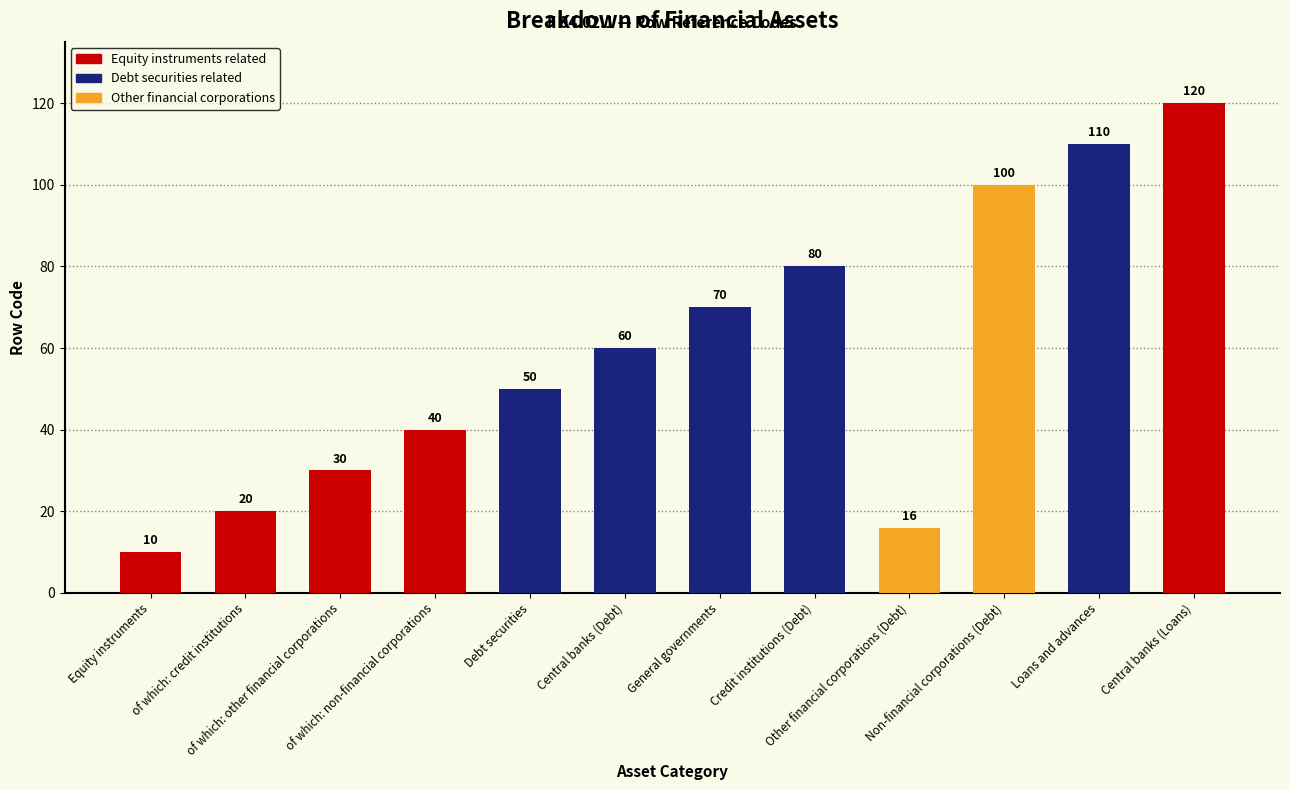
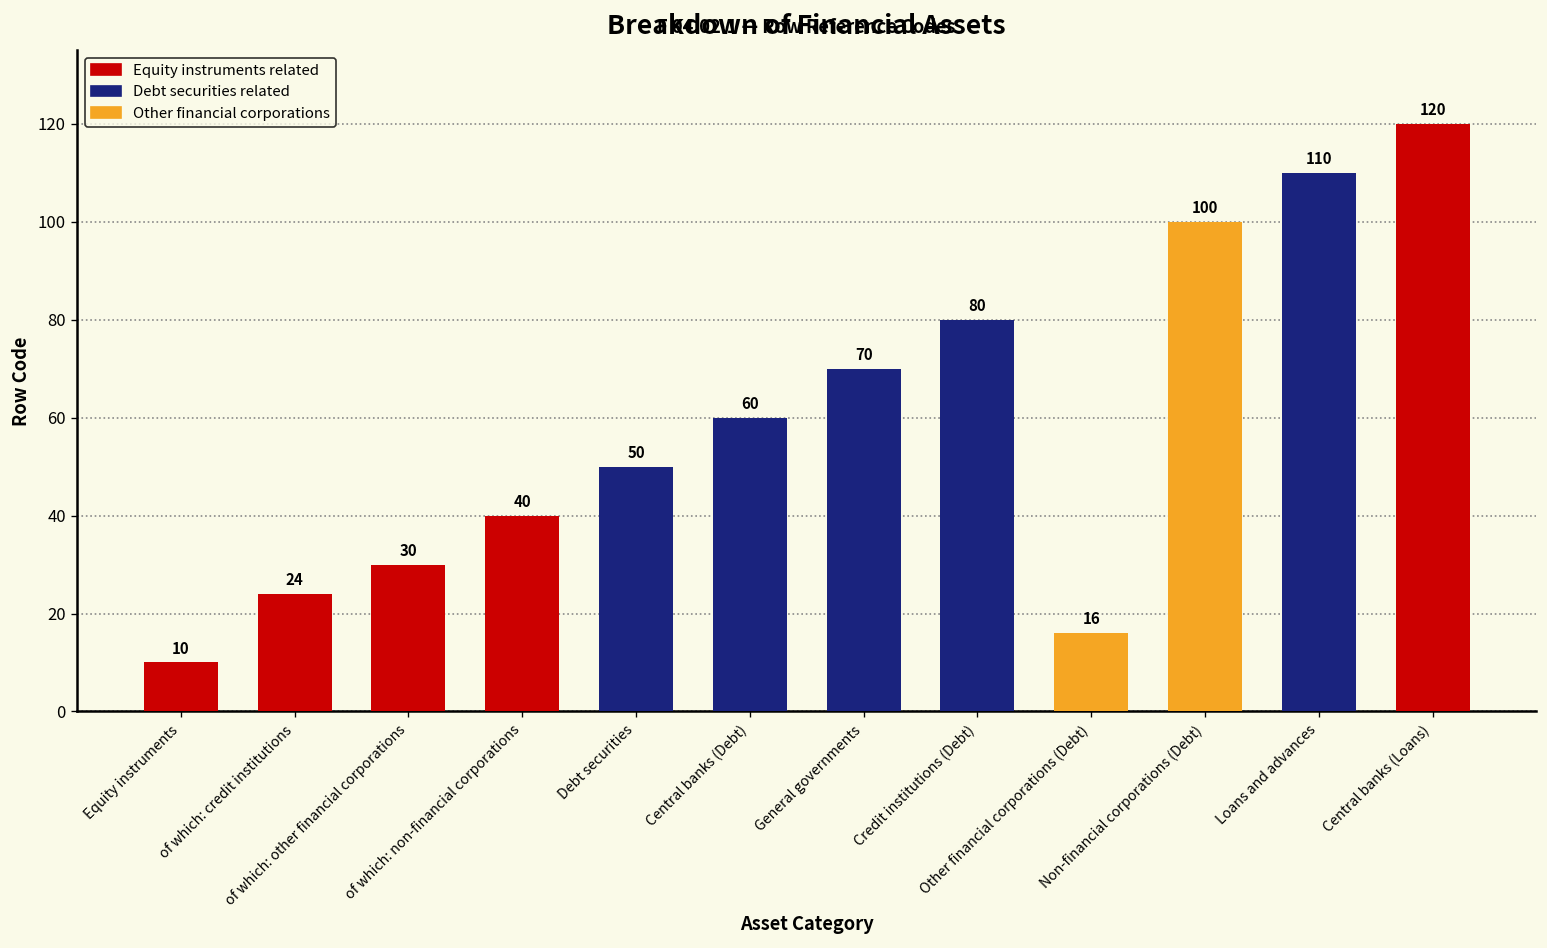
  {
    "Equity instruments": 10,
-   "of which: credit institutions": 20,
+   "of which: credit institutions": 24,
    "of which: other financial corporations": 30,
    "of which: non-financial corporations": 40,
    "Debt securities": 50,
    "Central banks (Debt)": 60,
    "General governments": 70,
    "Credit institutions (Debt)": 80,
    "Other financial corporations (Debt)": 16,
    "Non-financial corporations (Debt)": 100,
    "Loans and advances": 110,
    "Central banks (Loans)": 120
  }
